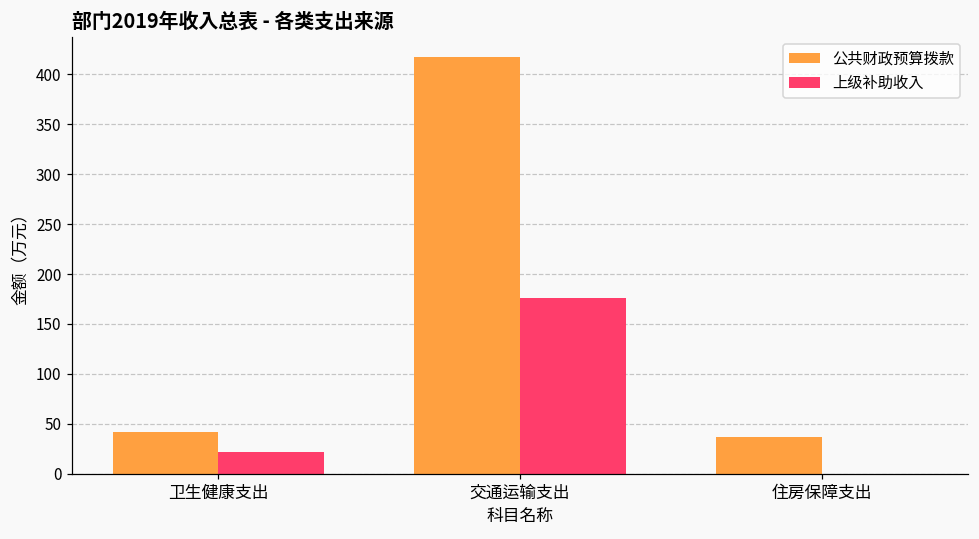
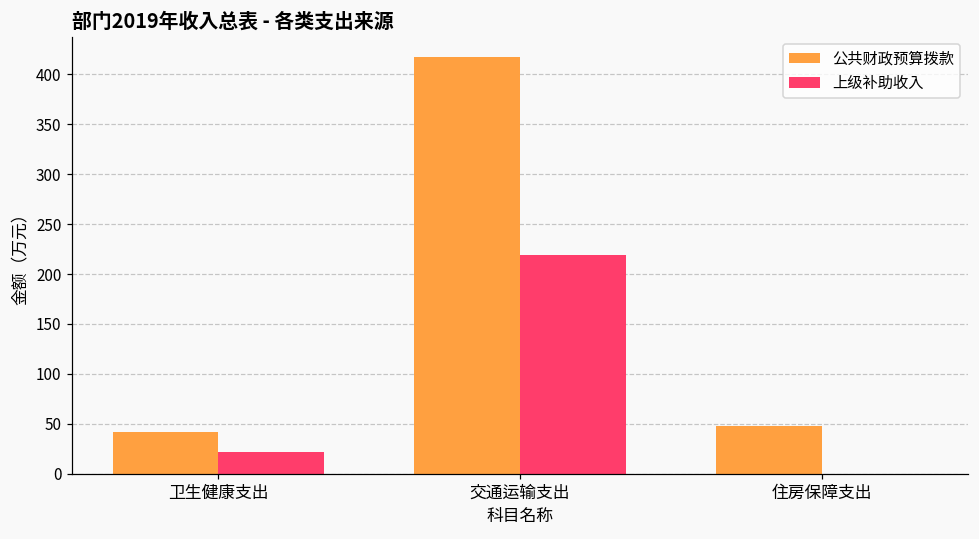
  {
    "公共财政预算拨款": {
      "卫生健康支出": 40,
      "交通运输支出": 420,
-     "住房保障支出": 40
+     "住房保障支出": 50
    },
    "上级补助收入": {
      "卫生健康支出": 20,
-     "交通运输支出": 180,
+     "交通运输支出": 220,
      "住房保障支出": 0
    }
  }
